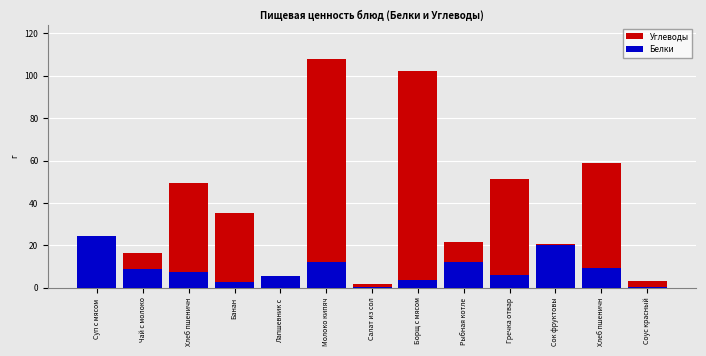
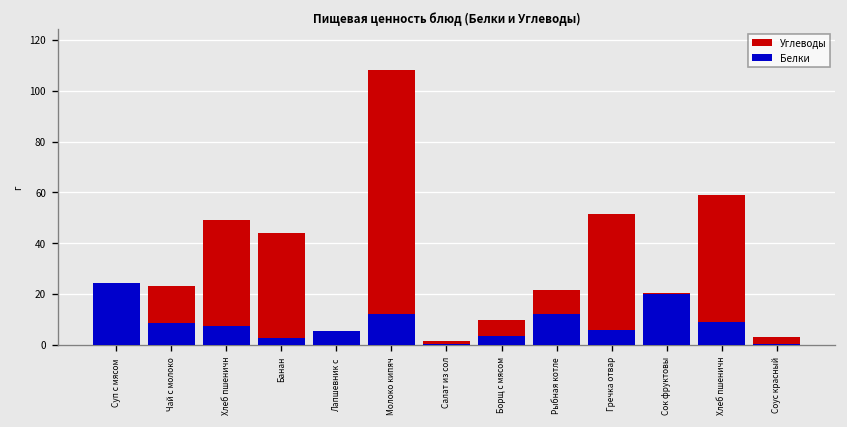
  {
    "Углеводы": {
-     "Чай с молоко": 16,
-     "Банан": 35,
+     "Чай с молоко": 23,
+     "Банан": 44,
      "Лапшевник с": 5,
      "Молоко кипяч": 108,
      "Салат из сол": 2,
-     "Борщ с мясом": 102,
+     "Борщ с мясом": 10,
      "Рыбная котле": 22,
      "Гречка отвар": 52,
      "Сок фруктовы": 21,
      "Соус красный": 3
    },
    "Белки": {
      "Суп с мясом": 24,
      "Лапшевник с": 6,
      "Сок фруктовы": 20
    }
  }
